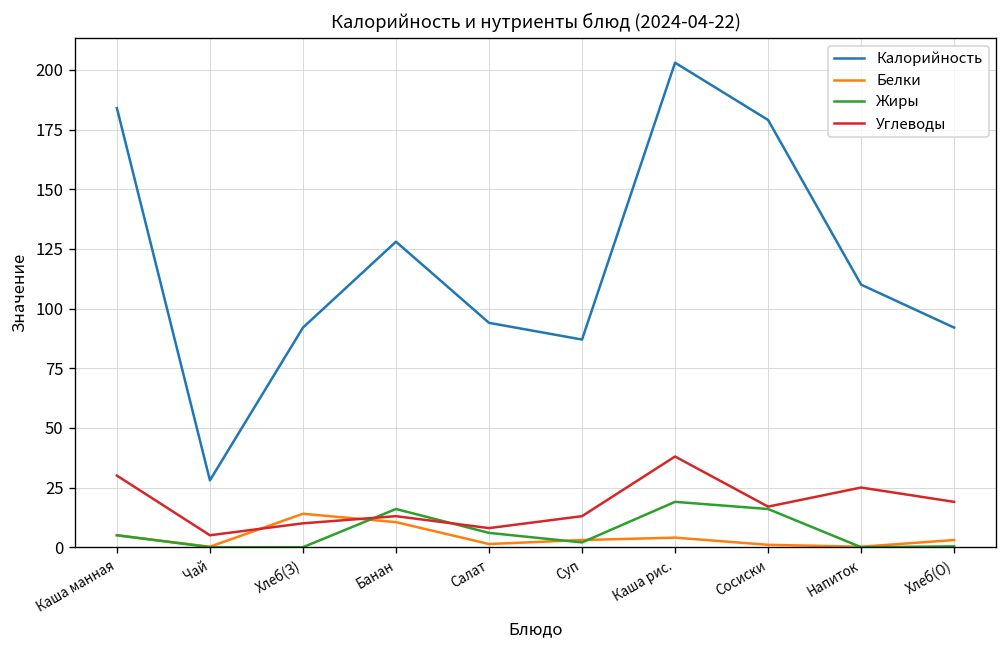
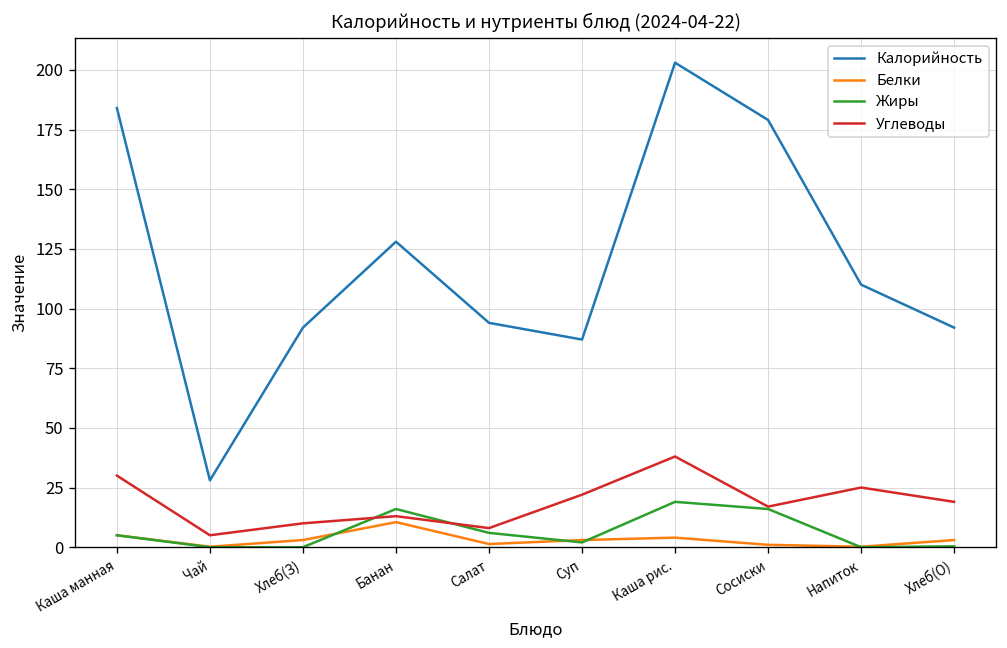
  {
    "Калорийность": {
      "Каша манная": 184,
      "Чай": 28,
      "Хлеб(З)": 92,
      "Банан": 128,
      "Салат": 94,
      "Суп": 87,
      "Каша рис.": 203,
      "Сосиски": 179,
      "Напиток": 110,
      "Хлеб(О)": 92
    },
    "Белки": {
-     "Хлеб(З)": 14,
+     "Хлеб(З)": 3,
      "Банан": 11,
      "Салат": 1,
      "Каша рис.": 4,
      "Сосиски": 1,
      "Хлеб(О)": 3
    },
    "Жиры": {
      "Хлеб(З)": 0,
      "Банан": 16,
      "Салат": 6,
      "Каша рис.": 19,
      "Хлеб(О)": 0
    },
    "Углеводы": {
      "Каша манная": 30,
      "Чай": 5,
      "Хлеб(З)": 10,
      "Банан": 13,
      "Салат": 8,
-     "Суп": 13,
+     "Суп": 22,
      "Каша рис.": 38,
      "Напиток": 25,
      "Хлеб(О)": 19
    }
  }
